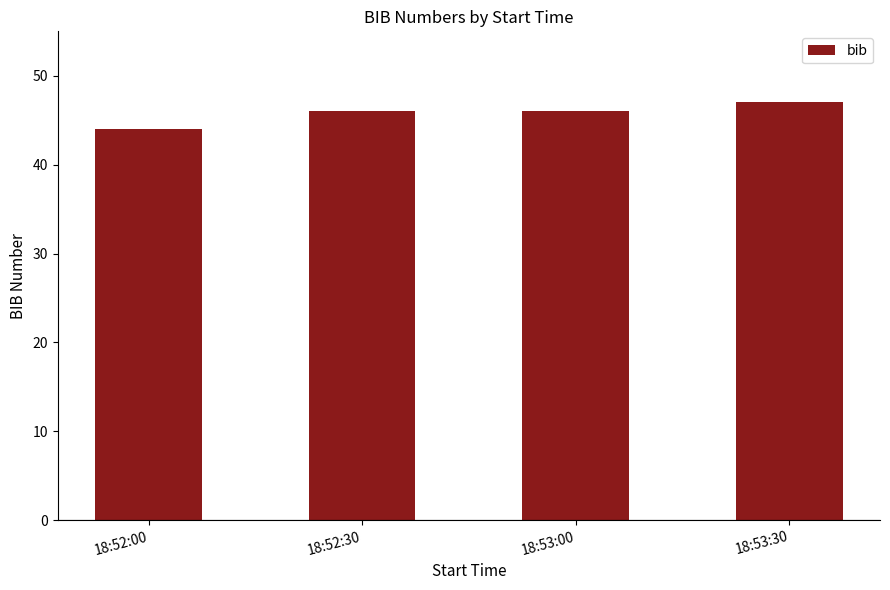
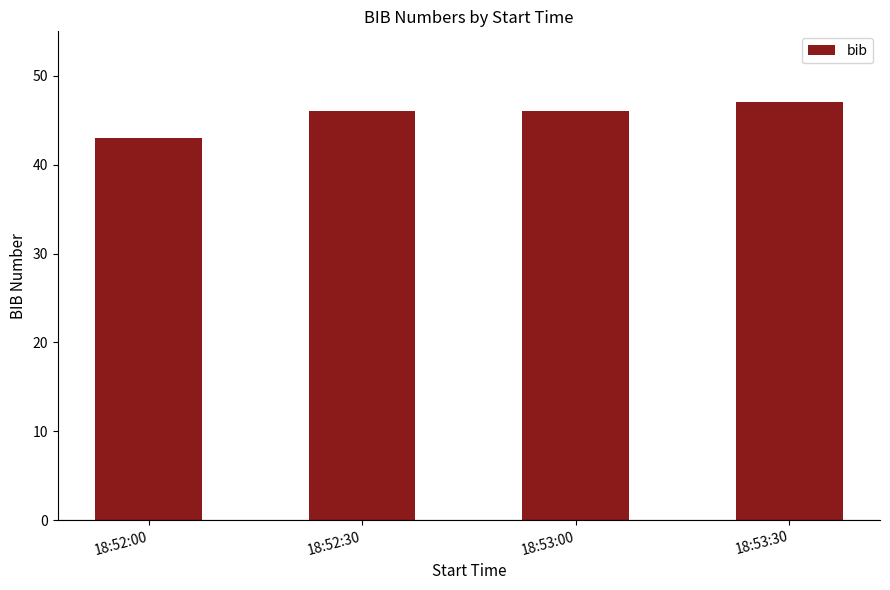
  {
-   "18:52:00": 44,
+   "18:52:00": 43,
    "18:52:30": 46,
    "18:53:00": 46,
    "18:53:30": 47
  }
